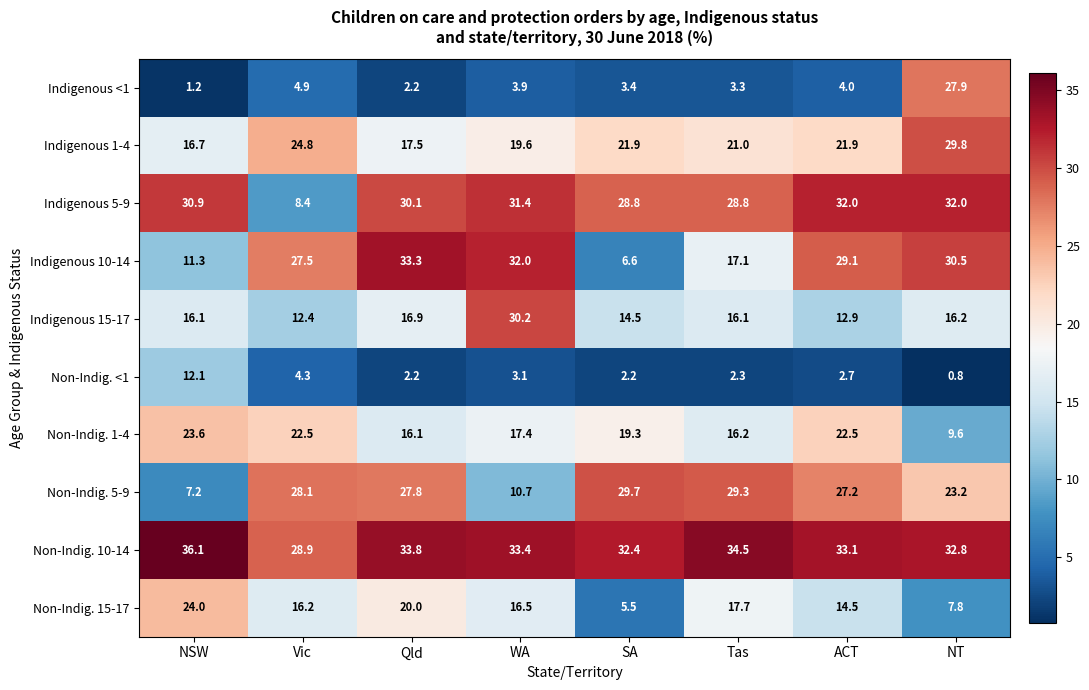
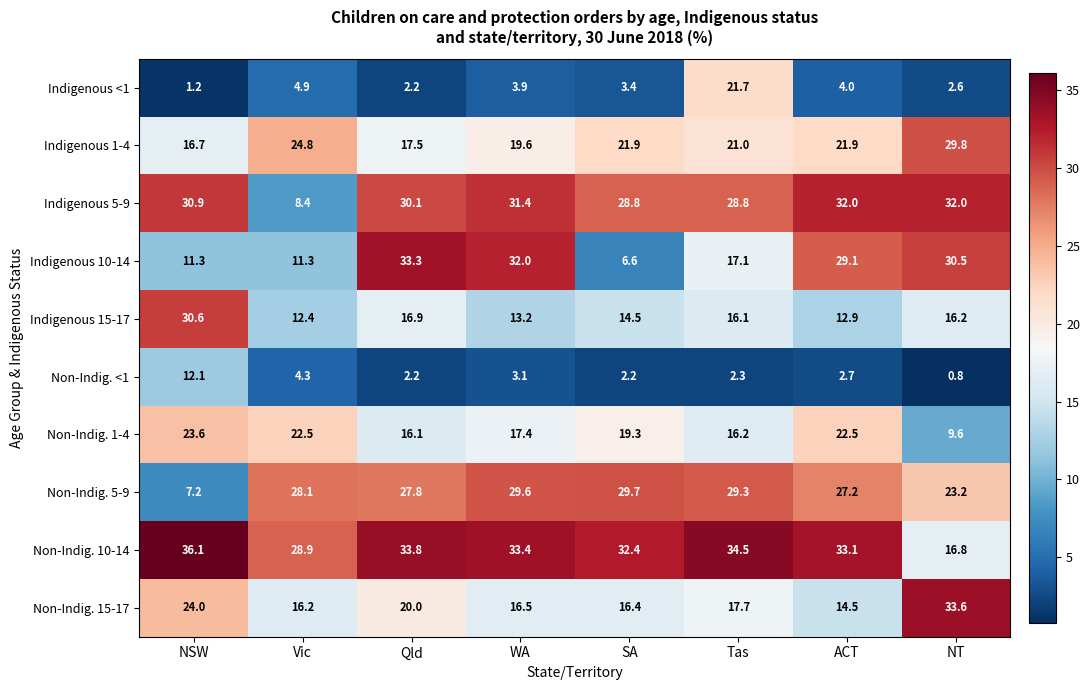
  {
    "Indigenous <1": {
      "NSW": 1.2,
      "Vic": 4.9,
      "Qld": 2.2,
      "WA": 3.9,
      "SA": 3.4,
-     "Tas": 3.3,
+     "Tas": 21.7,
      "ACT": 4.0,
-     "NT": 27.9
+     "NT": 2.6
    },
    "Indigenous 1-4": {
      "NSW": 16.7,
      "Vic": 24.8,
      "Qld": 17.5,
      "WA": 19.6,
      "SA": 21.9,
      "Tas": 21.0,
      "ACT": 21.9,
      "NT": 29.8
    },
    "Indigenous 5-9": {
      "NSW": 30.9,
      "Vic": 8.4,
      "Qld": 30.1,
      "WA": 31.4,
      "SA": 28.8,
      "Tas": 28.8,
      "ACT": 32.0,
      "NT": 32.0
    },
    "Indigenous 10-14": {
      "NSW": 11.3,
-     "Vic": 27.5,
+     "Vic": 11.3,
      "Qld": 33.3,
      "WA": 32.0,
      "SA": 6.6,
      "Tas": 17.1,
      "ACT": 29.1,
      "NT": 30.5
    },
    "Indigenous 15-17": {
-     "NSW": 16.1,
+     "NSW": 30.6,
      "Vic": 12.4,
      "Qld": 16.9,
-     "WA": 30.2,
+     "WA": 13.2,
      "SA": 14.5,
      "Tas": 16.1,
      "ACT": 12.9,
      "NT": 16.2
    },
    "Non-Indig. <1": {
      "NSW": 12.1,
      "Vic": 4.3,
      "Qld": 2.2,
      "WA": 3.1,
      "SA": 2.2,
      "Tas": 2.3,
      "ACT": 2.7,
      "NT": 0.8
    },
    "Non-Indig. 1-4": {
      "NSW": 23.6,
      "Vic": 22.5,
      "Qld": 16.1,
      "WA": 17.4,
      "SA": 19.3,
      "Tas": 16.2,
      "ACT": 22.5,
      "NT": 9.6
    },
    "Non-Indig. 5-9": {
      "NSW": 7.2,
      "Vic": 28.1,
      "Qld": 27.8,
-     "WA": 10.7,
+     "WA": 29.6,
      "SA": 29.7,
      "Tas": 29.3,
      "ACT": 27.2,
      "NT": 23.2
    },
    "Non-Indig. 10-14": {
      "NSW": 36.1,
      "Vic": 28.9,
      "Qld": 33.8,
      "WA": 33.4,
      "SA": 32.4,
      "Tas": 34.5,
      "ACT": 33.1,
-     "NT": 32.8
+     "NT": 16.8
    },
    "Non-Indig. 15-17": {
      "NSW": 24.0,
      "Vic": 16.2,
      "Qld": 20.0,
      "WA": 16.5,
-     "SA": 5.5,
+     "SA": 16.4,
      "Tas": 17.7,
      "ACT": 14.5,
-     "NT": 7.8
+     "NT": 33.6
    }
  }
